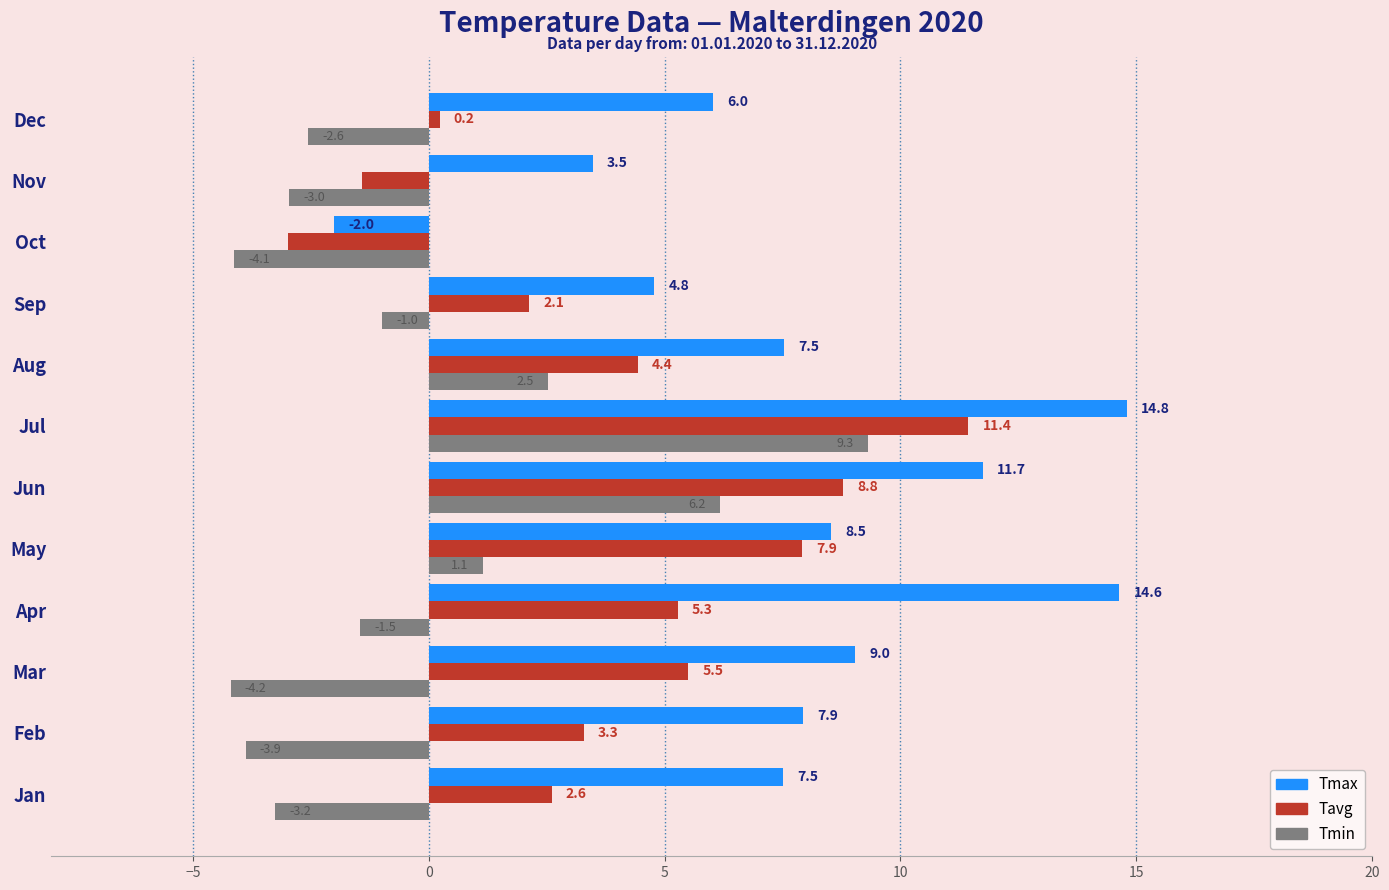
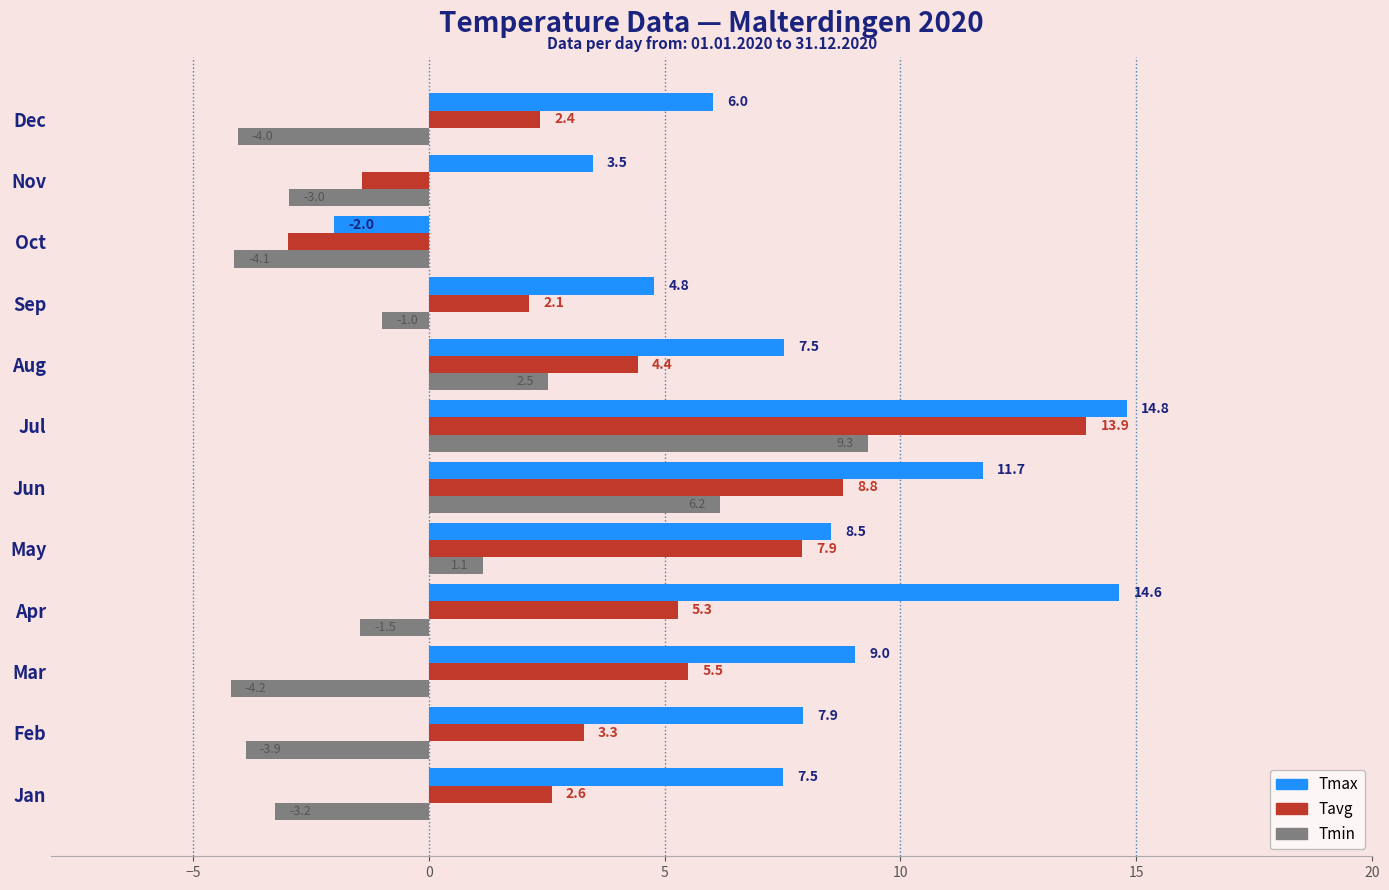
  {
    "Tmax": {
      "Dec": 6.0,
      "Nov": 3.5,
      "Oct": -2.0,
      "Sep": 4.8,
      "Aug": 7.5,
      "Jul": 14.8,
      "Jun": 11.7,
      "May": 8.5,
      "Apr": 14.6,
      "Mar": 9.0,
      "Feb": 7.9,
      "Jan": 7.5
    },
    "Tavg": {
-     "Dec": 0.2,
+     "Dec": 2.4,
      "Sep": 2.1,
      "Aug": 4.4,
-     "Jul": 11.4,
+     "Jul": 13.9,
      "Jun": 8.8,
      "May": 7.9,
      "Apr": 5.3,
      "Mar": 5.5,
      "Feb": 3.3,
      "Jan": 2.6
    },
    "Tmin": {
-     "Dec": -2.6,
+     "Dec": -4.1,
      "Nov": -3.0,
      "Oct": -4.1,
      "Sep": -1.0,
      "Aug": 2.5,
      "Jul": 9.3,
      "Jun": 6.2,
      "May": 1.2,
      "Apr": -1.5,
      "Mar": -4.2,
      "Feb": -3.9,
      "Jan": -3.3
    }
  }
